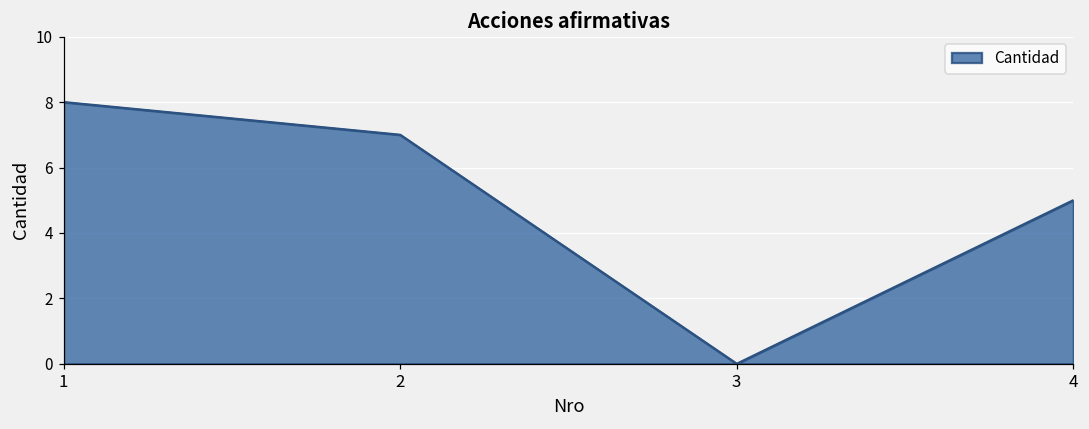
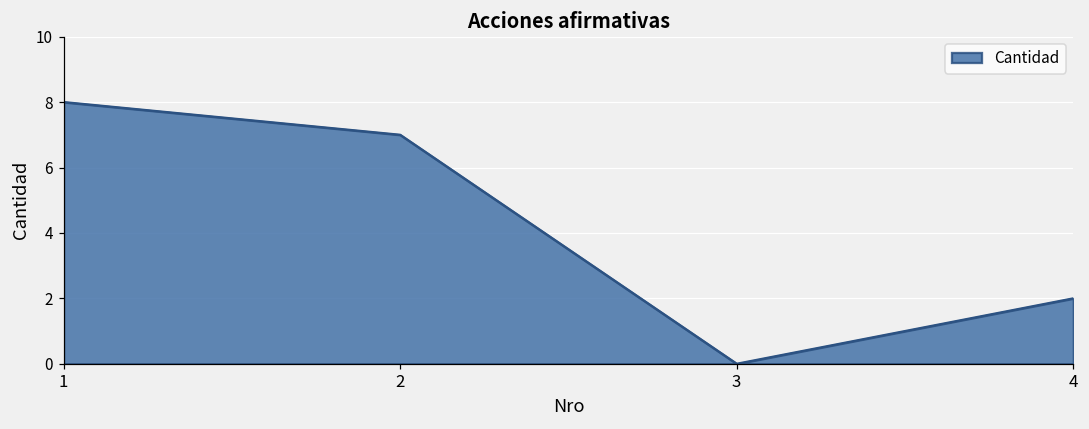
  {
    "1": 8,
    "2": 7,
    "3": 0,
-   "4": 5
+   "4": 2
  }
